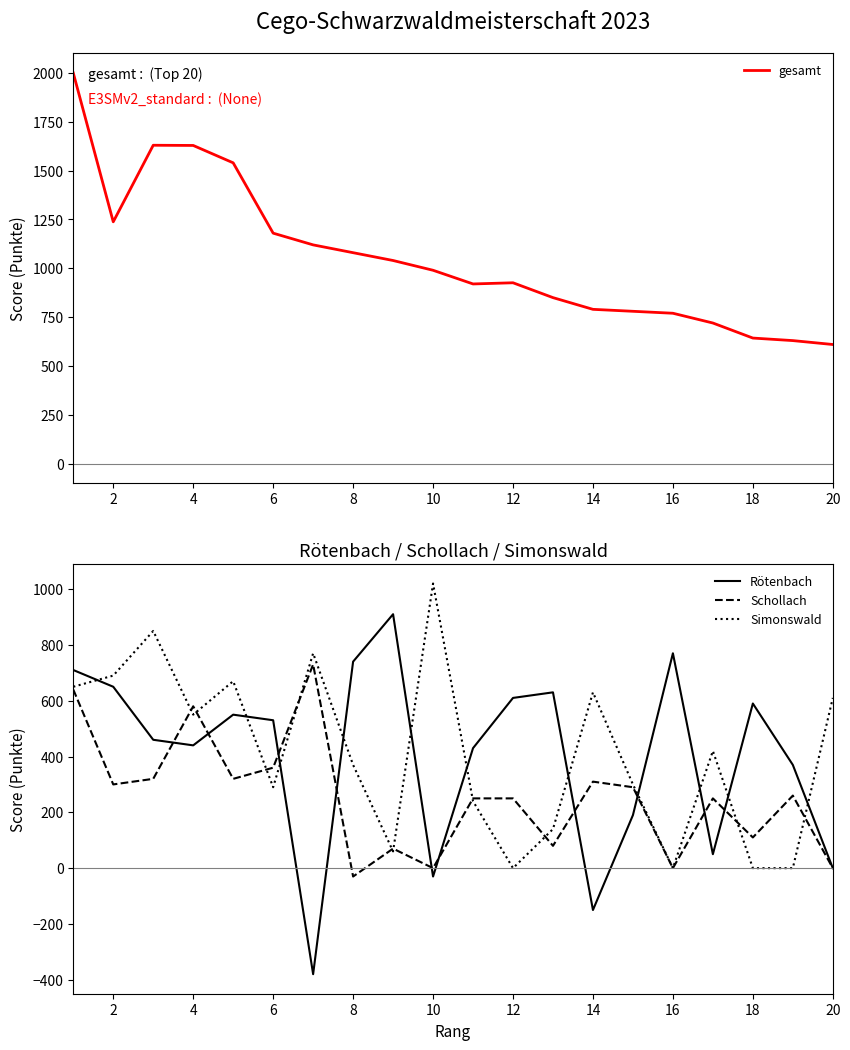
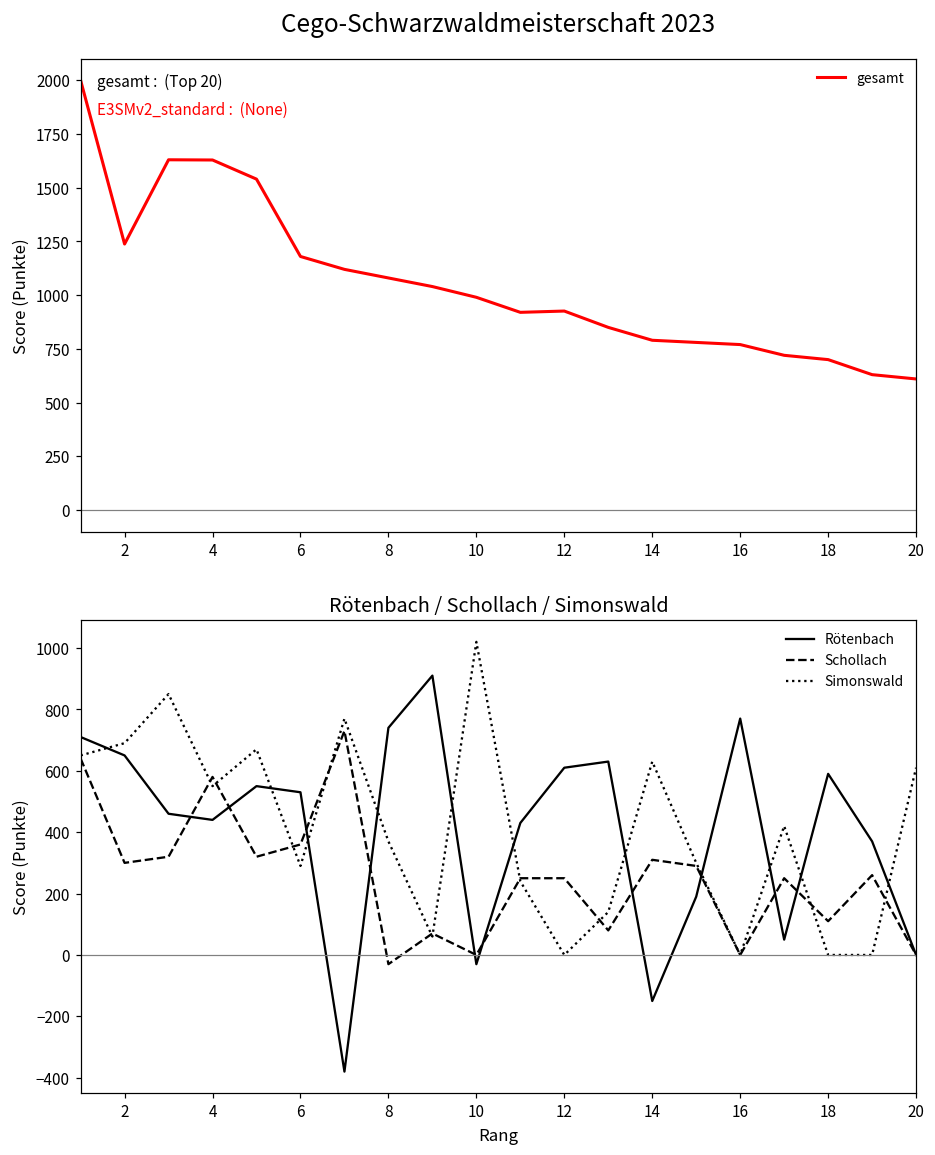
  {
    "Cego-Schwarzwaldmeisterschaft 2023": {
      "2": 1240,
      "4": 1630,
      "6": 1180,
      "8": 1080,
      "10": 990,
      "12": 930,
      "14": 790,
      "16": 770,
-     "18": 640,
+     "18": 700,
      "20": 610
    }
  }
